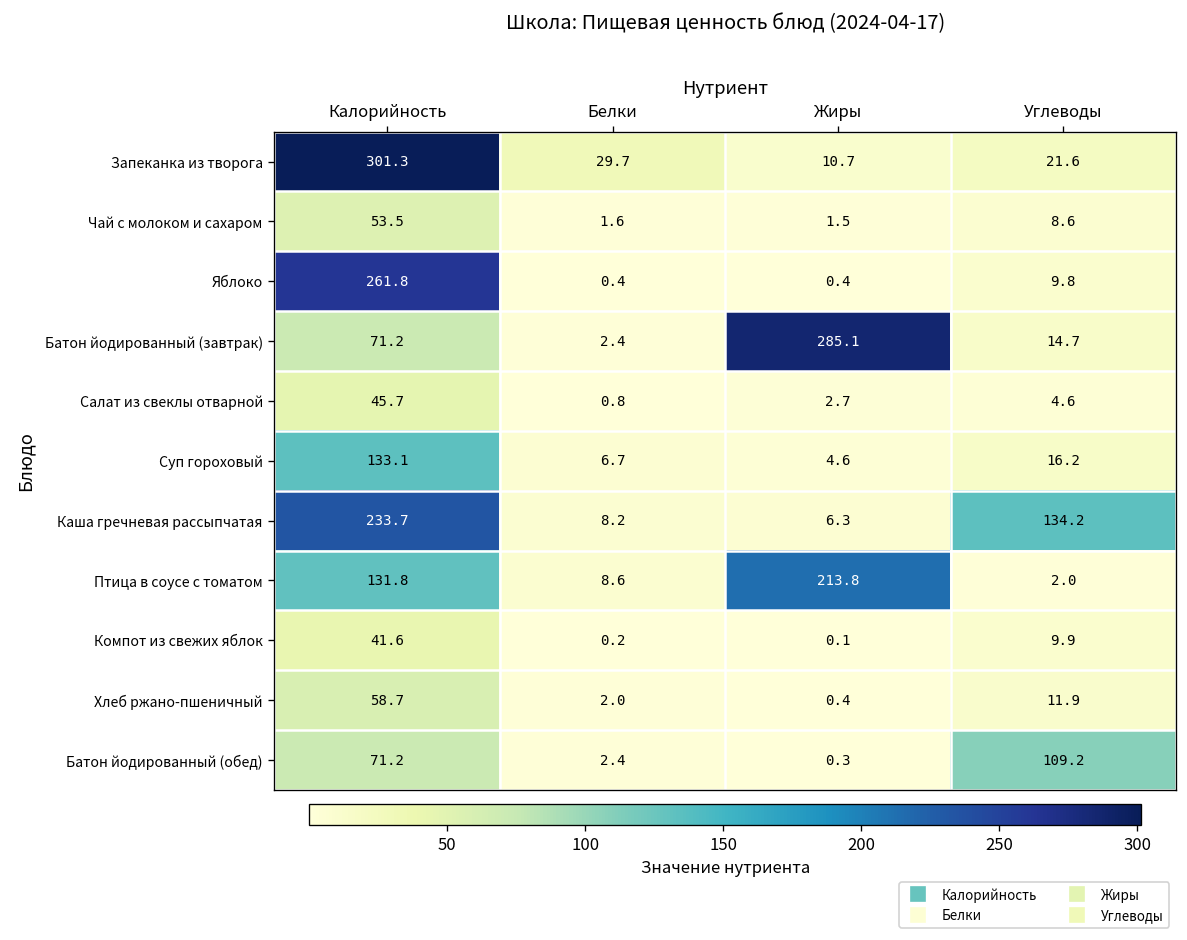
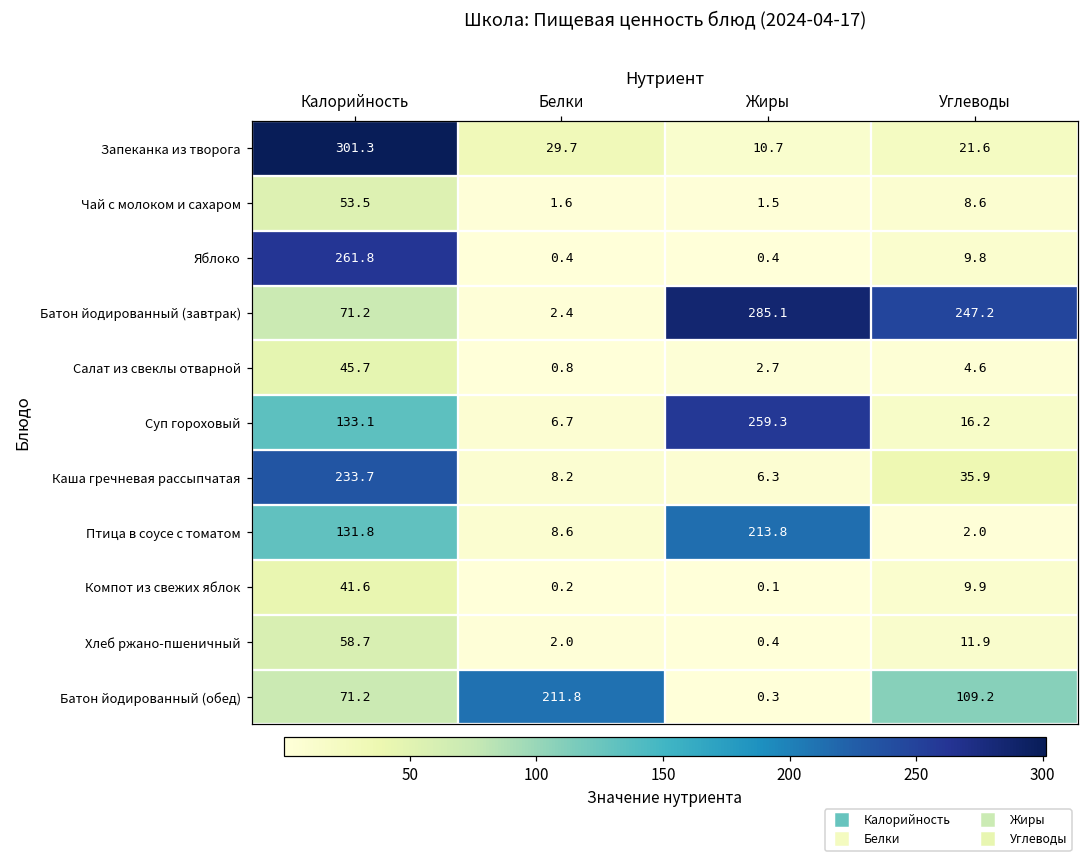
  {
    "Запеканка из творога": {
      "Калорийность": 301.3,
      "Белки": 29.7,
      "Жиры": 10.7,
      "Углеводы": 21.6
    },
    "Чай с молоком и сахаром": {
      "Калорийность": 53.5,
      "Белки": 1.6,
      "Жиры": 1.5,
      "Углеводы": 8.6
    },
    "Яблоко": {
      "Калорийность": 261.8,
      "Белки": 0.4,
      "Жиры": 0.4,
      "Углеводы": 9.8
    },
    "Батон йодированный (завтрак)": {
      "Калорийность": 71.2,
      "Белки": 2.4,
      "Жиры": 285.1,
-     "Углеводы": 14.7
+     "Углеводы": 247.2
    },
    "Салат из свеклы отварной": {
      "Калорийность": 45.7,
      "Белки": 0.8,
      "Жиры": 2.7,
      "Углеводы": 4.6
    },
    "Суп гороховый": {
      "Калорийность": 133.1,
      "Белки": 6.7,
-     "Жиры": 4.6,
+     "Жиры": 259.3,
      "Углеводы": 16.2
    },
    "Каша гречневая рассыпчатая": {
      "Калорийность": 233.7,
      "Белки": 8.2,
      "Жиры": 6.3,
-     "Углеводы": 134.2
+     "Углеводы": 35.9
    },
    "Птица в соусе с томатом": {
      "Калорийность": 131.8,
      "Белки": 8.6,
      "Жиры": 213.8,
      "Углеводы": 2.0
    },
    "Компот из свежих яблок": {
      "Калорийность": 41.6,
      "Белки": 0.2,
      "Жиры": 0.1,
      "Углеводы": 9.9
    },
    "Хлеб ржано-пшеничный": {
      "Калорийность": 58.7,
      "Белки": 2.0,
      "Жиры": 0.4,
      "Углеводы": 11.9
    },
    "Батон йодированный (обед)": {
      "Калорийность": 71.2,
-     "Белки": 2.4,
+     "Белки": 211.8,
      "Жиры": 0.3,
      "Углеводы": 109.2
    }
  }
